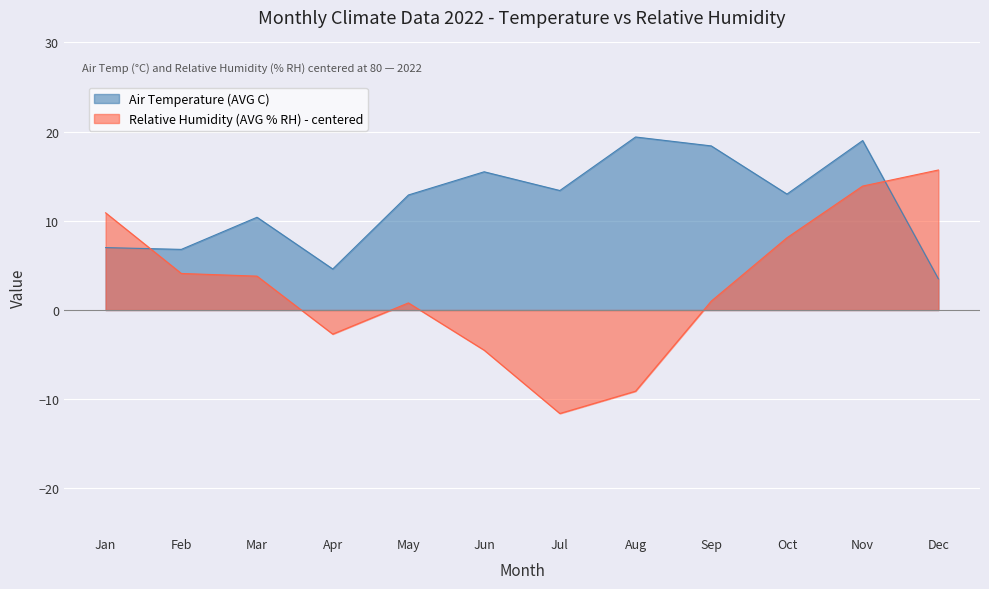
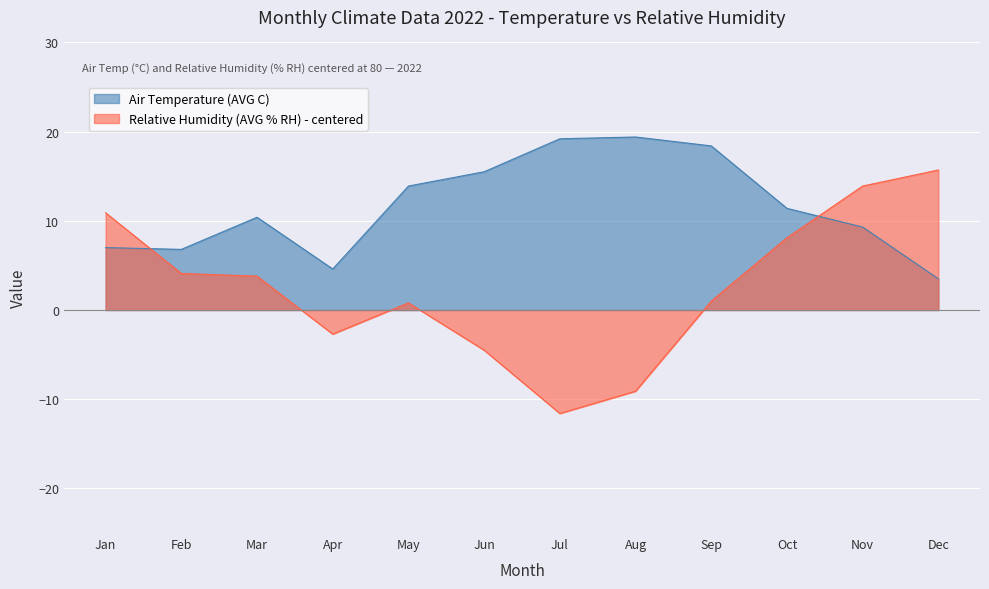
  {
    "Air Temperature (AVG C)": {
      "Jan": 7,
      "Feb": 7,
      "Mar": 10,
      "Apr": 5,
-     "May": 13,
+     "May": 14,
      "Jun": 16,
-     "Jul": 13,
+     "Jul": 19,
      "Aug": 19,
      "Sep": 18,
-     "Oct": 13,
-     "Nov": 19,
+     "Oct": 11,
+     "Nov": 9,
      "Dec": 4
    }
  }
